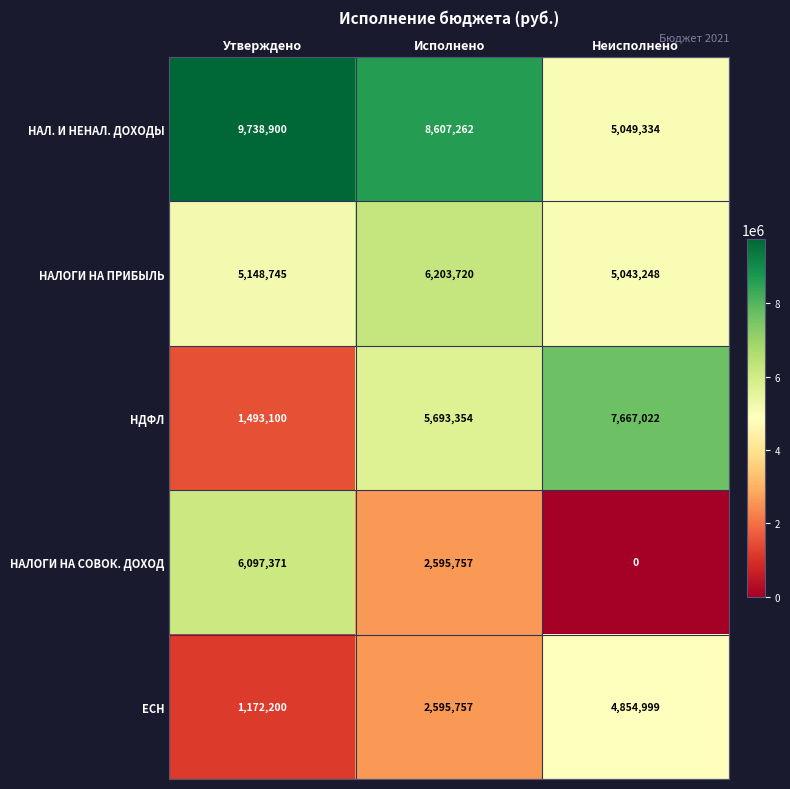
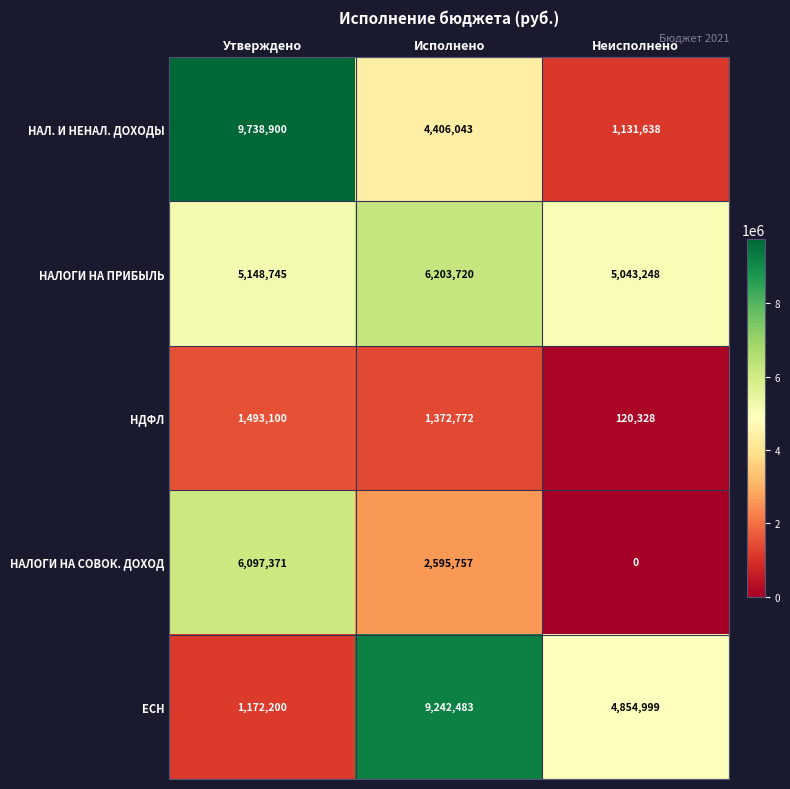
  {
    "НАЛ. И НЕНАЛ. ДОХОДЫ": {
      "Утверждено": "9,738,900",
-     "Исполнено": "8,607,262",
-     "Неисполнено": "5,049,334"
+     "Исполнено": "4,406,043",
+     "Неисполнено": "1,131,638"
    },
    "НАЛОГИ НА ПРИБЫЛЬ": {
      "Утверждено": "5,148,745",
      "Исполнено": "6,203,720",
      "Неисполнено": "5,043,248"
    },
    "НДФЛ": {
      "Утверждено": "1,493,100",
-     "Исполнено": "5,693,354",
-     "Неисполнено": "7,667,022"
+     "Исполнено": "1,372,772",
+     "Неисполнено": "120,328"
    },
    "НАЛОГИ НА СОВОК. ДОХОД": {
      "Утверждено": "6,097,371",
      "Исполнено": "2,595,757",
      "Неисполнено": "0"
    },
    "ЕСН": {
      "Утверждено": "1,172,200",
-     "Исполнено": "2,595,757",
+     "Исполнено": "9,242,483",
      "Неисполнено": "4,854,999"
    }
  }
